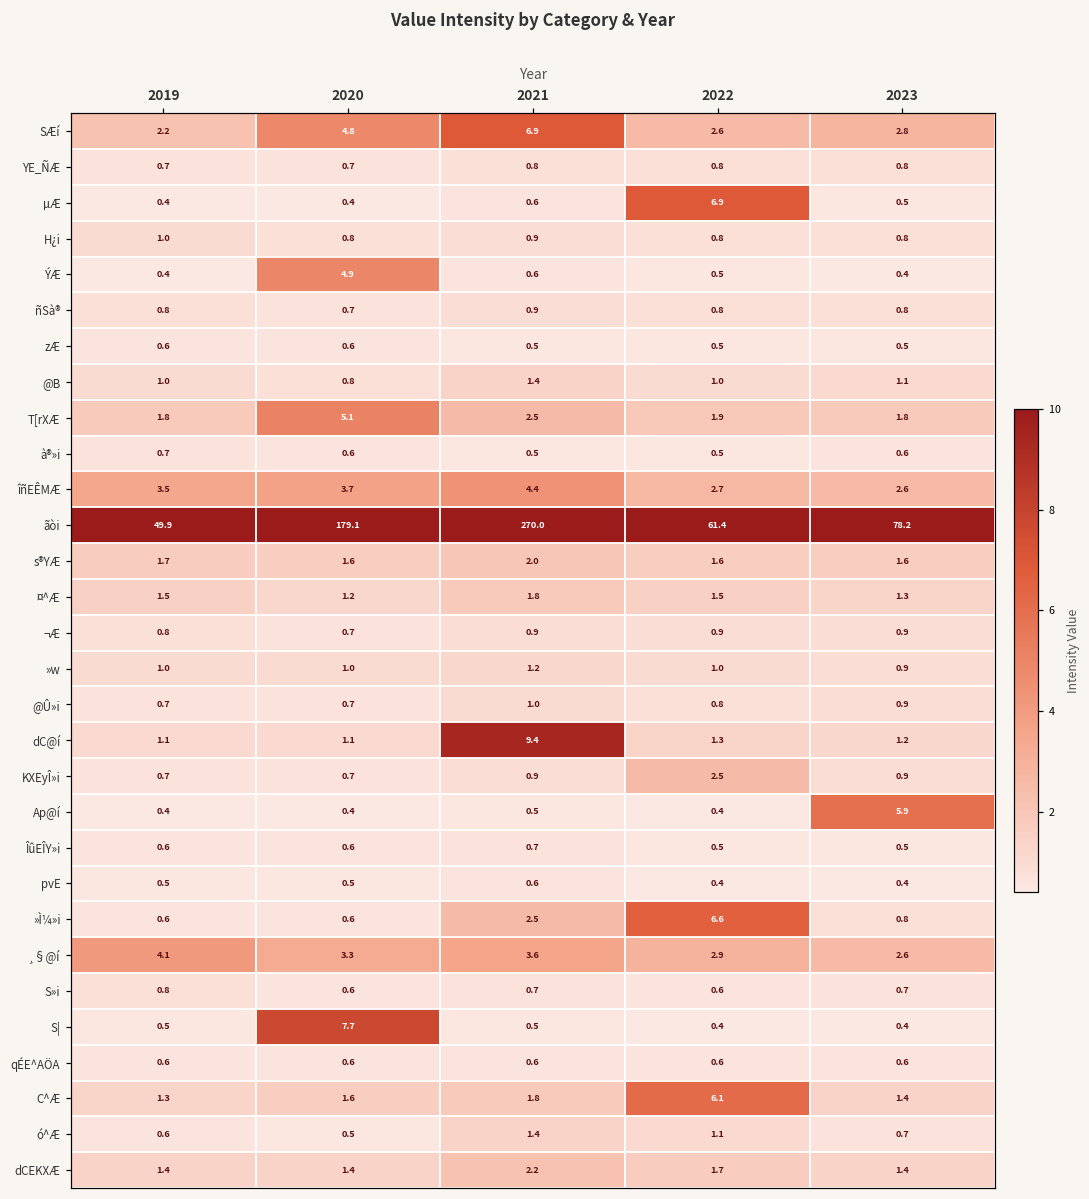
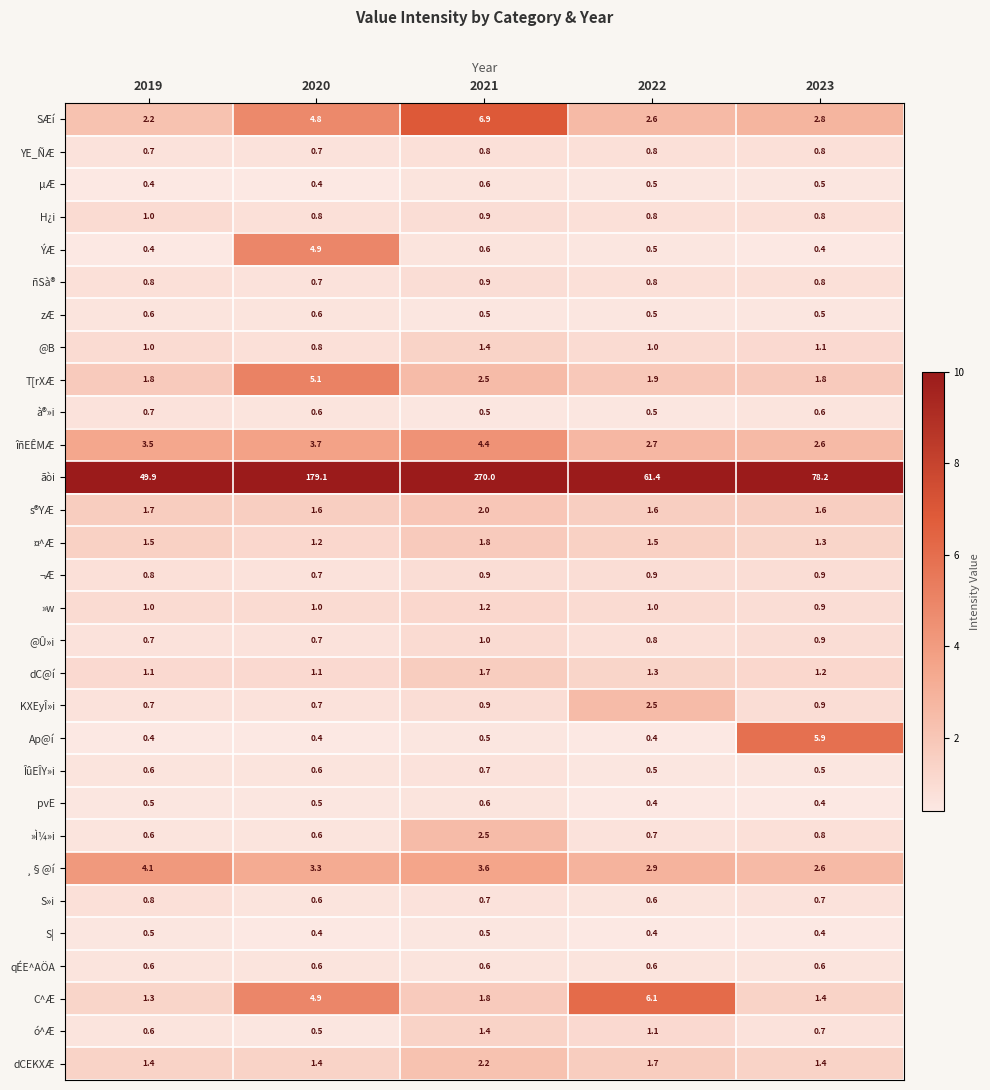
  {
    "SÆí": {
      "2019": 2.2,
      "2020": 4.8,
      "2021": 6.9,
      "2022": 2.6,
      "2023": 2.8
    },
    "YE_ÑÆ": {
      "2019": 0.7,
      "2020": 0.7,
      "2021": 0.8,
      "2022": 0.8,
      "2023": 0.8
    },
    "µÆ": {
      "2019": 0.4,
      "2020": 0.4,
      "2021": 0.6,
-     "2022": 6.9,
+     "2022": 0.5,
      "2023": 0.5
    },
    "H¿i": {
      "2019": 1.0,
      "2020": 0.8,
      "2021": 0.9,
      "2022": 0.8,
      "2023": 0.8
    },
    "ÝÆ": {
      "2019": 0.4,
      "2020": 4.9,
      "2021": 0.6,
      "2022": 0.5,
      "2023": 0.4
    },
    "ñSà®": {
      "2019": 0.8,
      "2020": 0.7,
      "2021": 0.9,
      "2022": 0.8,
      "2023": 0.8
    },
    "zÆ": {
      "2019": 0.6,
      "2020": 0.6,
      "2021": 0.5,
      "2022": 0.5,
      "2023": 0.5
    },
    "@B": {
      "2019": 1.0,
      "2020": 0.8,
      "2021": 1.4,
      "2022": 1.0,
      "2023": 1.1
    },
    "T[rXÆ": {
      "2019": 1.8,
      "2020": 5.1,
      "2021": 2.5,
      "2022": 1.9,
      "2023": 1.8
    },
    "à®»i": {
      "2019": 0.7,
      "2020": 0.6,
      "2021": 0.5,
      "2022": 0.5,
      "2023": 0.6
    },
    "îñEÊMÆ": {
      "2019": 3.5,
      "2020": 3.7,
      "2021": 4.4,
      "2022": 2.7,
      "2023": 2.6
    },
    "ãòi": {
      "2019": 49.9,
      "2020": 179.1,
      "2021": 270.0,
      "2022": 61.4,
      "2023": 78.2
    },
    "s®YÆ": {
      "2019": 1.7,
      "2020": 1.6,
      "2021": 2.0,
      "2022": 1.6,
      "2023": 1.6
    },
    "¤^Æ": {
      "2019": 1.5,
      "2020": 1.2,
      "2021": 1.8,
      "2022": 1.5,
      "2023": 1.3
    },
    "¬Æ": {
      "2019": 0.8,
      "2020": 0.7,
      "2021": 0.9,
      "2022": 0.9,
      "2023": 0.9
    },
    "»w": {
      "2019": 1.0,
      "2020": 1.0,
      "2021": 1.2,
      "2022": 1.0,
      "2023": 0.9
    },
    "@Û»i": {
      "2019": 0.7,
      "2020": 0.7,
      "2021": 1.0,
      "2022": 0.8,
      "2023": 0.9
    },
    "dC@í": {
      "2019": 1.1,
      "2020": 1.1,
-     "2021": 9.4,
+     "2021": 1.7,
      "2022": 1.3,
      "2023": 1.2
    },
    "KXEyÎ»i": {
      "2019": 0.7,
      "2020": 0.7,
      "2021": 0.9,
      "2022": 2.5,
      "2023": 0.9
    },
    "Ap@í": {
      "2019": 0.4,
      "2020": 0.4,
      "2021": 0.5,
      "2022": 0.4,
      "2023": 5.9
    },
    "ÎûEÎY»i": {
      "2019": 0.6,
      "2020": 0.6,
      "2021": 0.7,
      "2022": 0.5,
      "2023": 0.5
    },
    "pvE": {
      "2019": 0.5,
      "2020": 0.5,
      "2021": 0.6,
      "2022": 0.4,
      "2023": 0.4
    },
    "»Ì¼»i": {
      "2019": 0.6,
      "2020": 0.6,
      "2021": 2.5,
-     "2022": 6.6,
+     "2022": 0.7,
      "2023": 0.8
    },
    "¸§@í": {
      "2019": 4.1,
      "2020": 3.3,
      "2021": 3.6,
      "2022": 2.9,
      "2023": 2.6
    },
    "S»i": {
      "2019": 0.8,
      "2020": 0.6,
      "2021": 0.7,
      "2022": 0.6,
      "2023": 0.7
    },
    "S|": {
      "2019": 0.5,
-     "2020": 7.7,
+     "2020": 0.4,
      "2021": 0.5,
      "2022": 0.4,
      "2023": 0.4
    },
    "qÉE^AÖA": {
      "2019": 0.6,
      "2020": 0.6,
      "2021": 0.6,
      "2022": 0.6,
      "2023": 0.6
    },
    "C^Æ": {
      "2019": 1.3,
-     "2020": 1.6,
+     "2020": 4.9,
      "2021": 1.8,
      "2022": 6.1,
      "2023": 1.4
    },
    "ó^Æ": {
      "2019": 0.6,
      "2020": 0.5,
      "2021": 1.4,
      "2022": 1.1,
      "2023": 0.7
    },
    "dCEKXÆ": {
      "2019": 1.4,
      "2020": 1.4,
      "2021": 2.2,
      "2022": 1.7,
      "2023": 1.4
    }
  }
